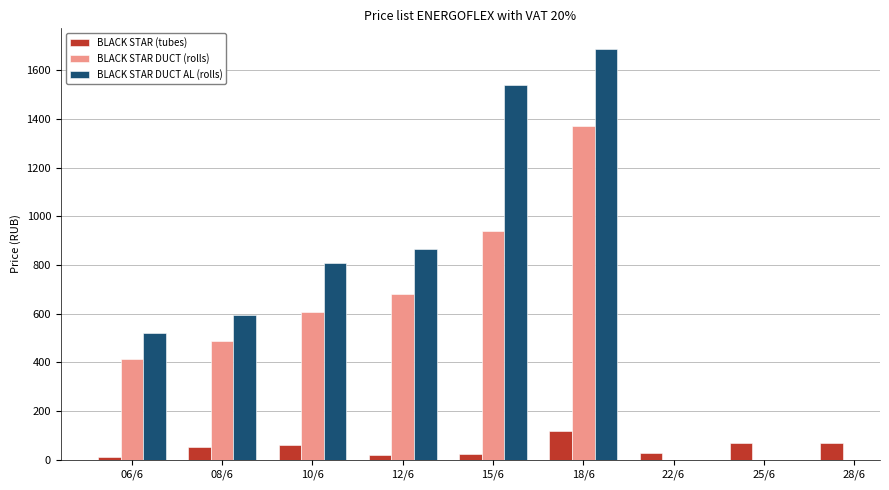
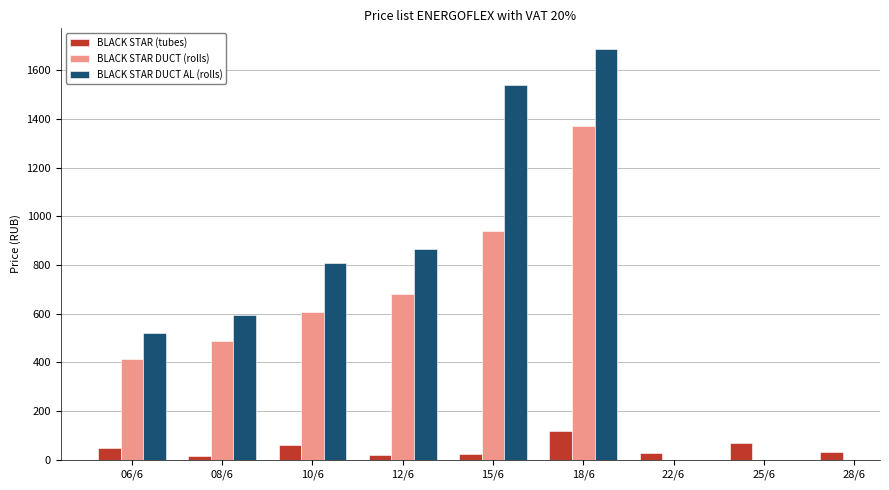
  {
    "BLACK STAR (tubes)": {
-     "06/6": 10,
-     "08/6": 50,
+     "06/6": 50,
+     "08/6": 20,
      "10/6": 60,
      "12/6": 20,
      "15/6": 20,
      "18/6": 120,
      "22/6": 30,
      "25/6": 70,
-     "28/6": 70
+     "28/6": 30
    },
    "BLACK STAR DUCT (rolls)": {
      "06/6": 410,
      "08/6": 490,
      "10/6": 610,
      "12/6": 680,
      "15/6": 940,
      "18/6": 1370
    }
  }
